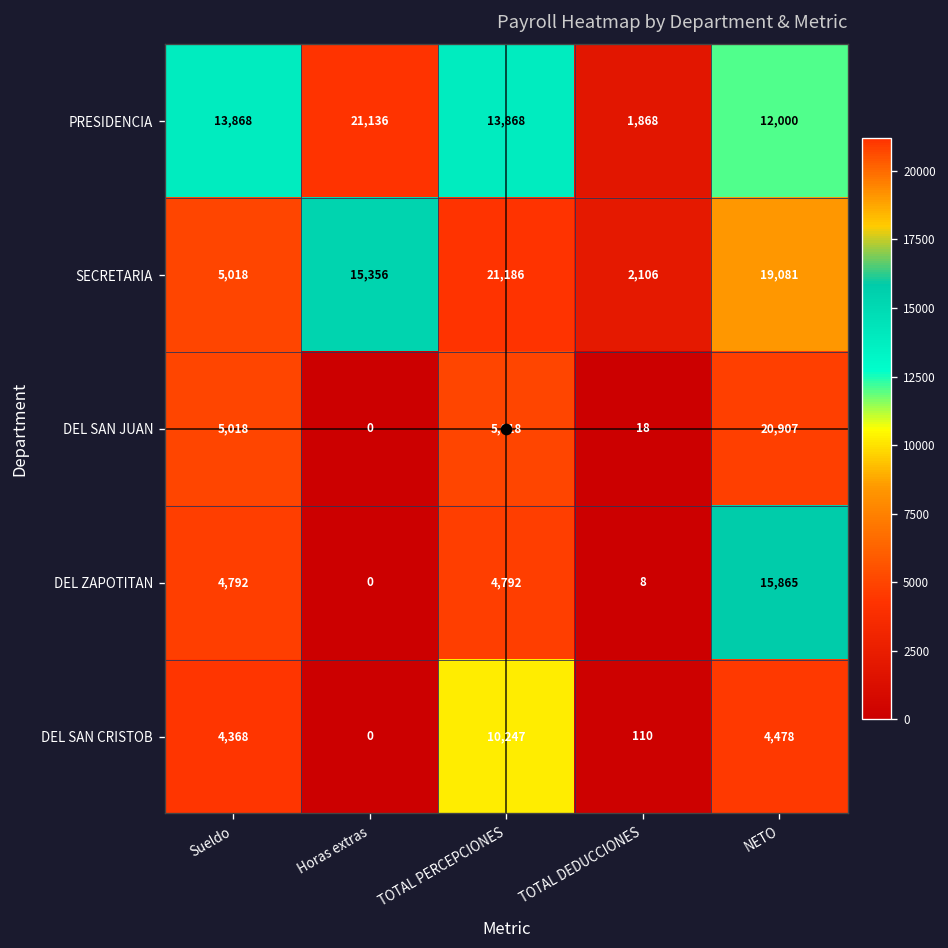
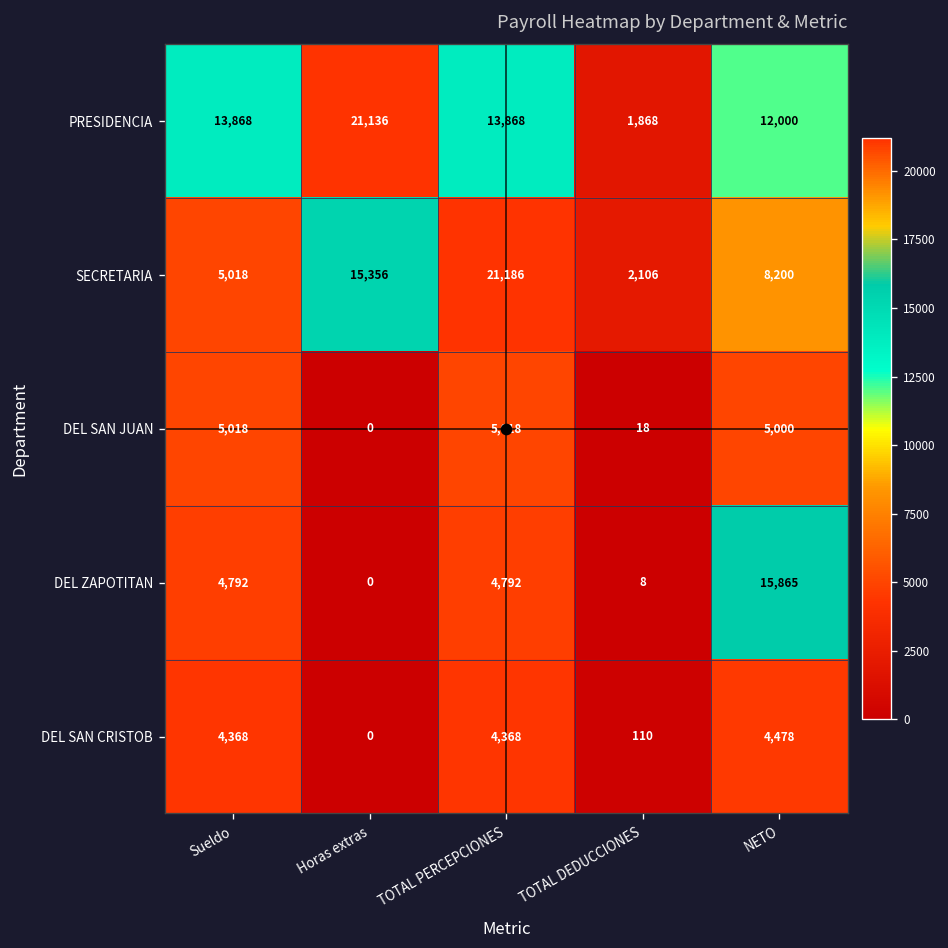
  {
    "PRESIDENCIA": {
      "Sueldo": "13,868",
      "Horas extras": "21,136",
      "TOTAL PERCEPCIONES": "13,868",
      "TOTAL DEDUCCIONES": "1,868",
      "NETO": "12,000"
    },
    "SECRETARIA": {
      "Sueldo": "5,018",
      "Horas extras": "15,356",
      "TOTAL PERCEPCIONES": "21,186",
      "TOTAL DEDUCCIONES": "2,106",
-     "NETO": "19,081"
+     "NETO": "8,200"
    },
    "DEL SAN JUAN": {
      "Sueldo": "5,018",
      "Horas extras": "0",
      "TOTAL DEDUCCIONES": "18",
-     "NETO": "20,907"
+     "NETO": "5,000"
    },
    "DEL ZAPOTITAN": {
      "Sueldo": "4,792",
      "Horas extras": "0",
      "TOTAL PERCEPCIONES": "4,792",
      "TOTAL DEDUCCIONES": "8",
      "NETO": "15,865"
    },
    "DEL SAN CRISTOB": {
      "Sueldo": "4,368",
      "Horas extras": "0",
-     "TOTAL PERCEPCIONES": "10,247",
+     "TOTAL PERCEPCIONES": "4,368",
      "TOTAL DEDUCCIONES": "110",
      "NETO": "4,478"
    }
  }
